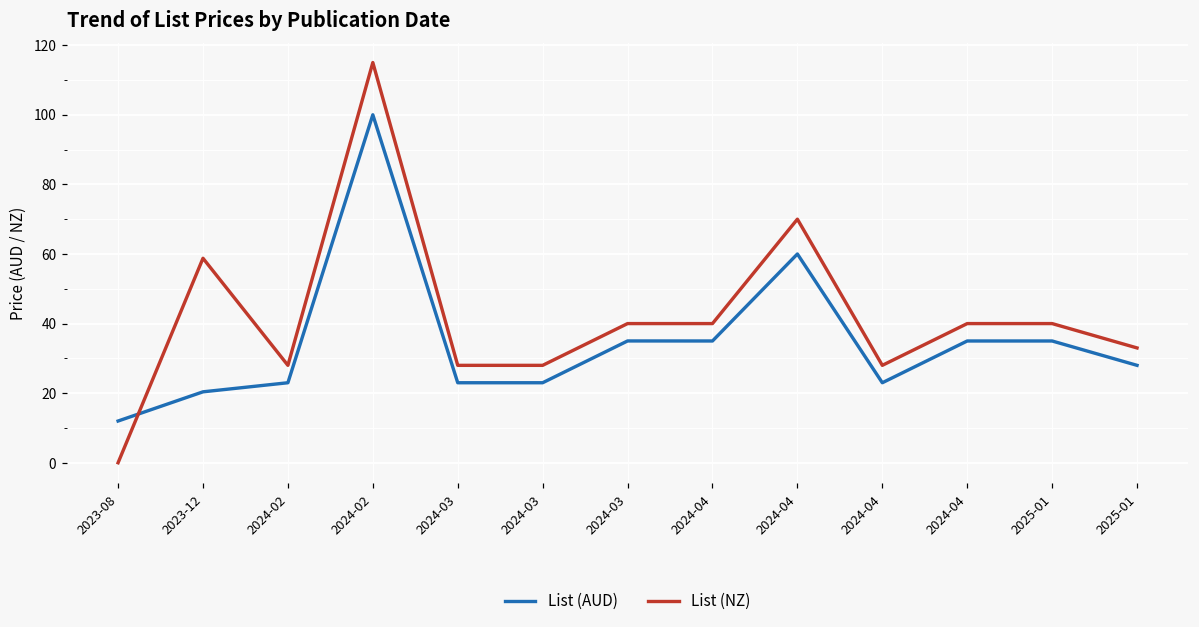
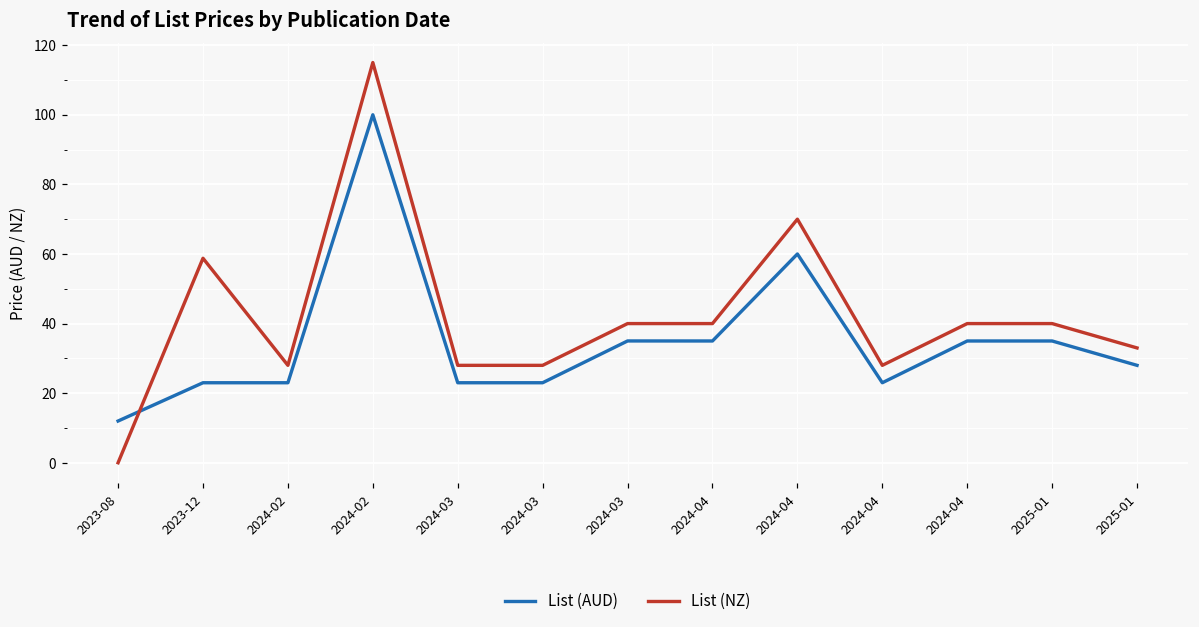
  {
    "List (AUD)": {
      "2023-08": 12,
-     "2023-12": 20
+     "2023-12": 23
    },
    "List (NZ)": {
      "2023-08": 0,
      "2023-12": 59
    }
  }
